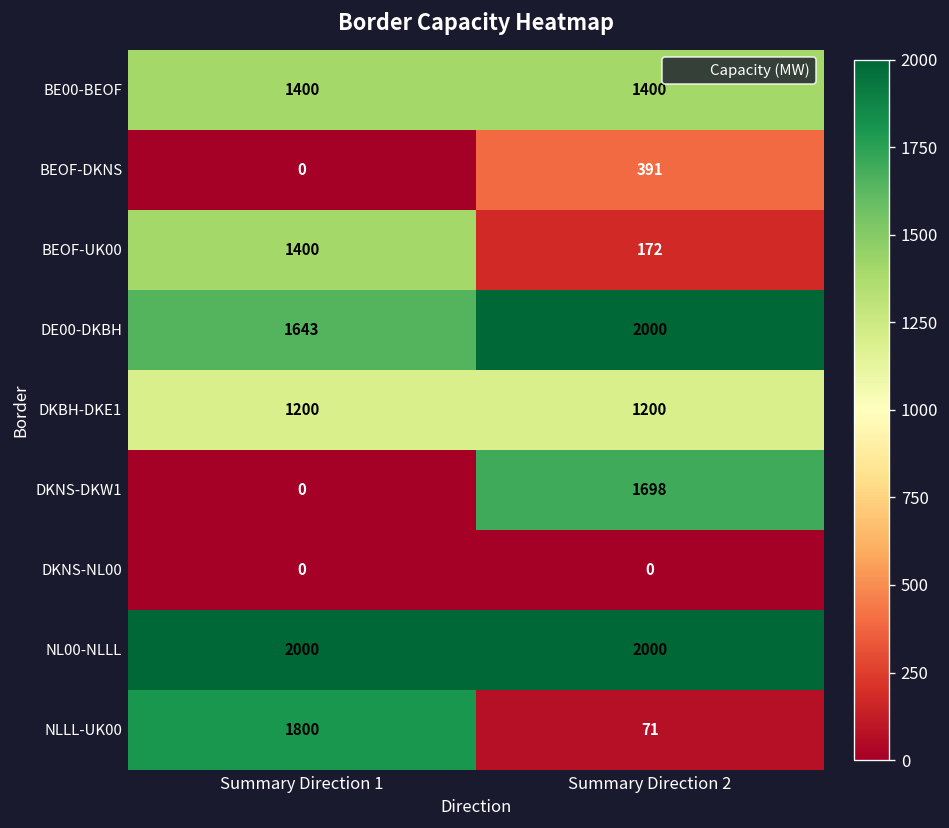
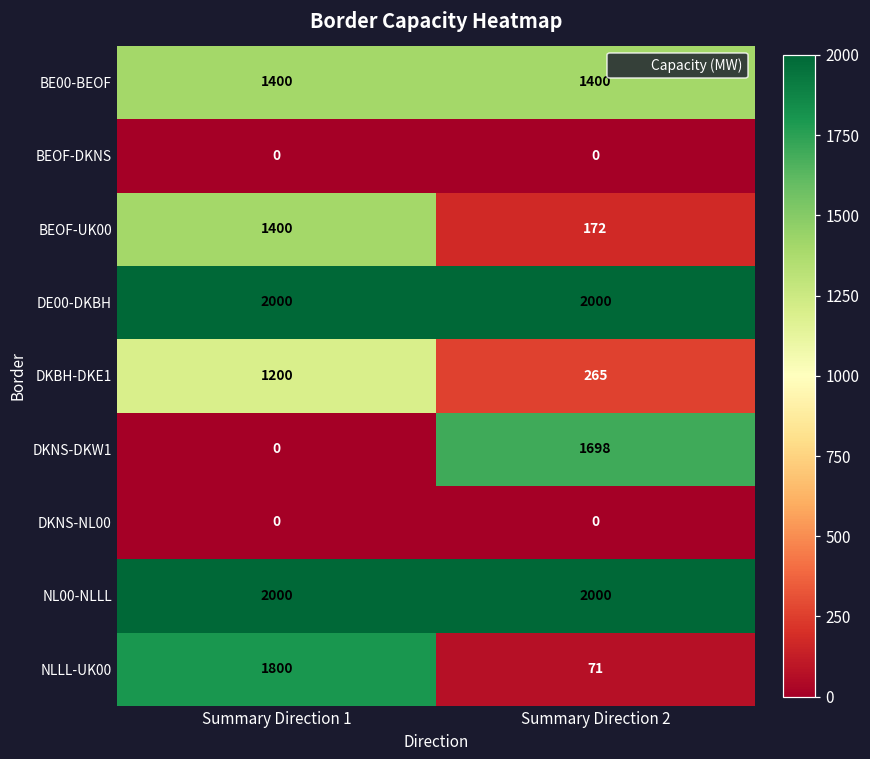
  {
    "BE00-BEOF": {
      "Summary Direction 1": 1400
    },
    "BEOF-DKNS": {
      "Summary Direction 1": 0,
-     "Summary Direction 2": 391
+     "Summary Direction 2": 0
    },
    "BEOF-UK00": {
      "Summary Direction 1": 1400,
      "Summary Direction 2": 172
    },
    "DE00-DKBH": {
-     "Summary Direction 1": 1643,
+     "Summary Direction 1": 2000,
      "Summary Direction 2": 2000
    },
    "DKBH-DKE1": {
      "Summary Direction 1": 1200,
-     "Summary Direction 2": 1200
+     "Summary Direction 2": 265
    },
    "DKNS-DKW1": {
      "Summary Direction 1": 0,
      "Summary Direction 2": 1698
    },
    "DKNS-NL00": {
      "Summary Direction 1": 0,
      "Summary Direction 2": 0
    },
    "NL00-NLLL": {
      "Summary Direction 1": 2000,
      "Summary Direction 2": 2000
    },
    "NLLL-UK00": {
      "Summary Direction 1": 1800,
      "Summary Direction 2": 71
    }
  }
